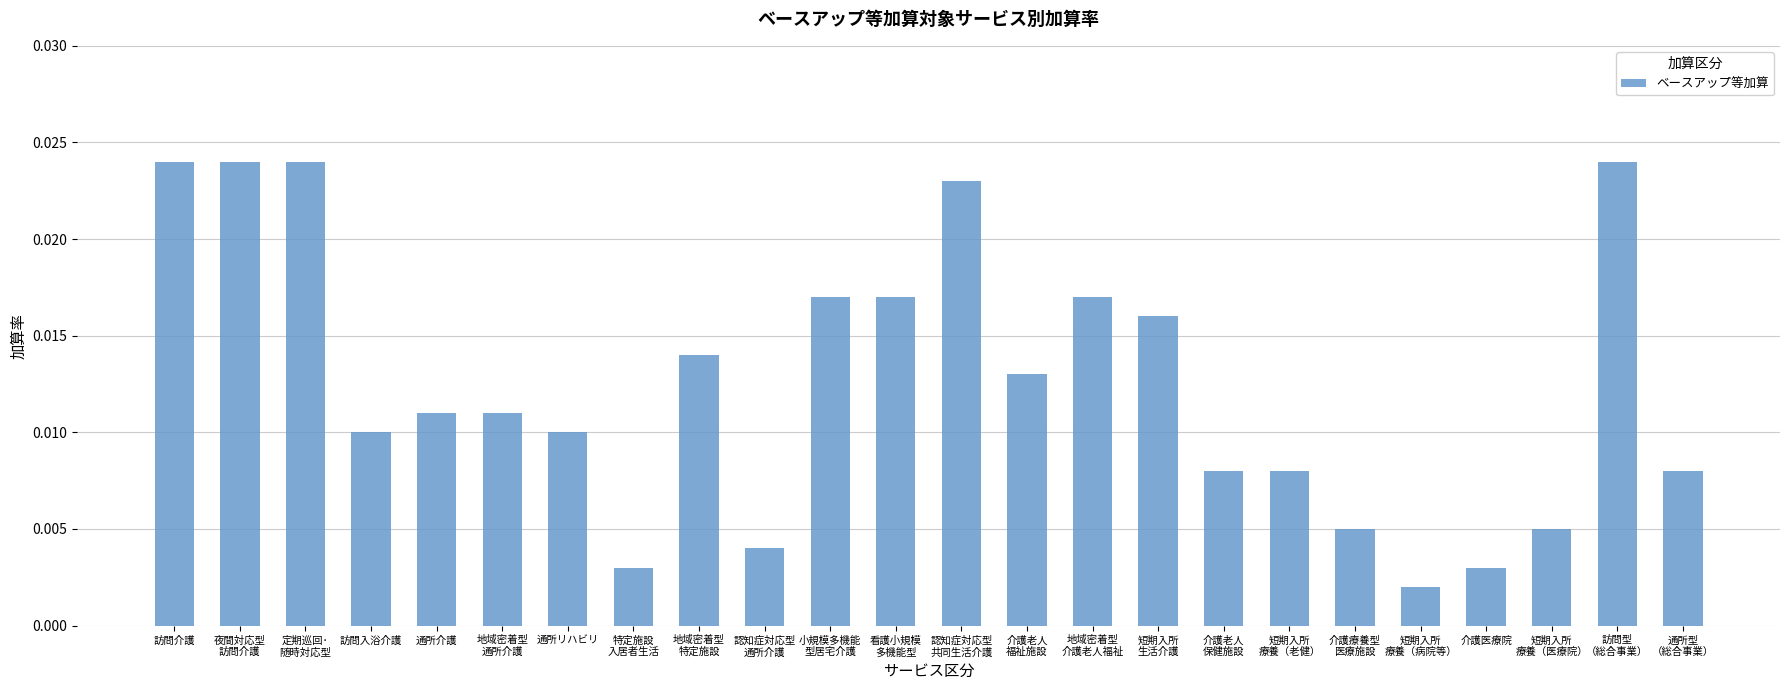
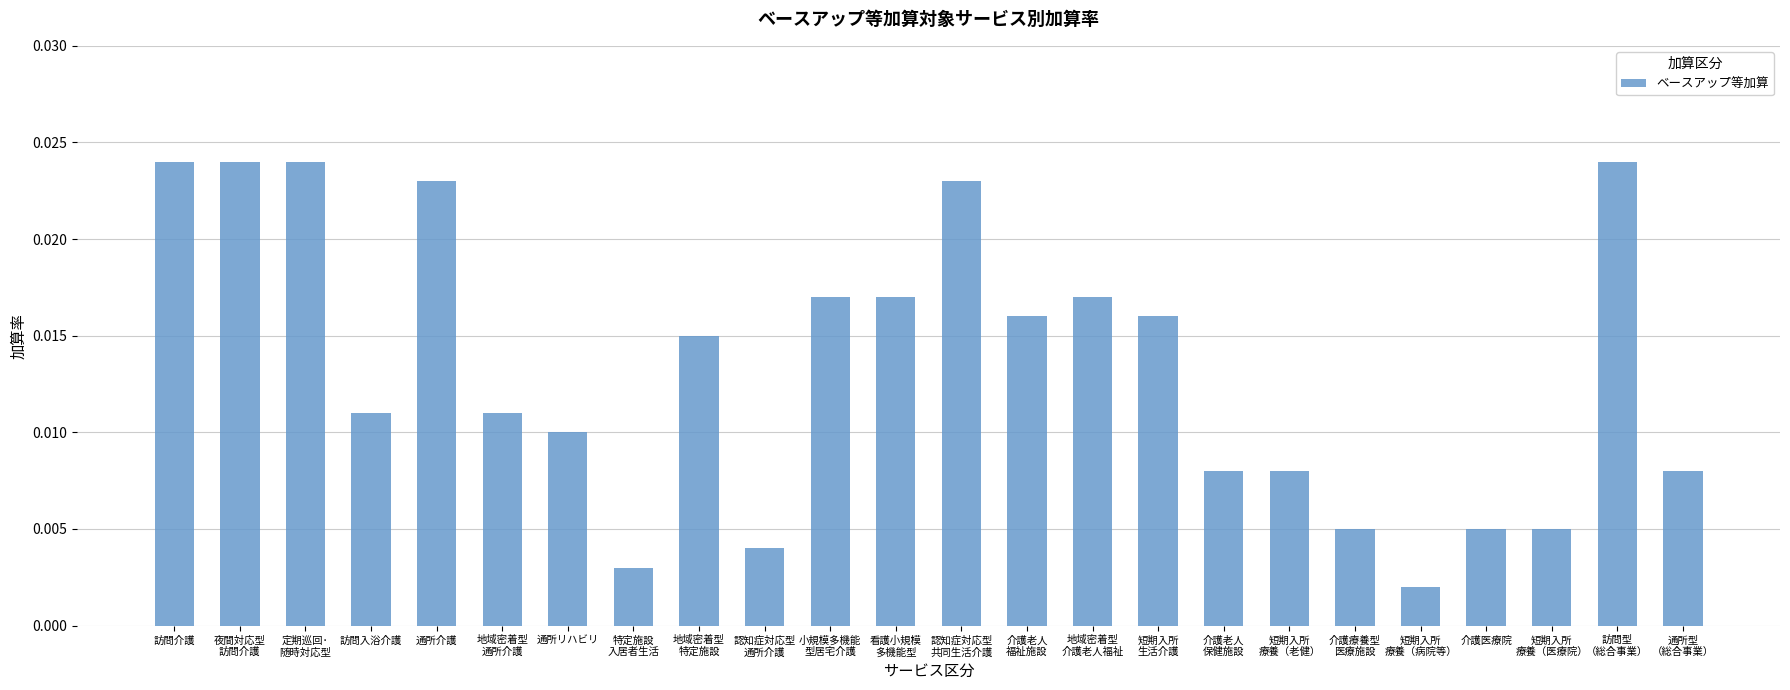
  {
    "訪問介護": 0.024,
    "夜間対応型 訪問介護": 0.024,
    "定期巡回･ 随時対応型": 0.024,
-   "訪問入浴介護": 0.010,
-   "通所介護": 0.011,
+   "訪問入浴介護": 0.011,
+   "通所介護": 0.023,
    "地域密着型 通所介護": 0.011,
    "通所リハビリ": 0.010,
    "特定施設 入居者生活": 0.003,
-   "地域密着型 特定施設": 0.014,
+   "地域密着型 特定施設": 0.015,
    "認知症対応型 通所介護": 0.004,
    "小規模多機能 型居宅介護": 0.017,
    "看護小規模 多機能型": 0.017,
    "認知症対応型 共同生活介護": 0.023,
-   "介護老人 福祉施設": 0.013,
+   "介護老人 福祉施設": 0.016,
    "地域密着型 介護老人福祉": 0.017,
    "短期入所 生活介護": 0.016,
    "介護老人 保健施設": 0.008,
    "短期入所 療養（老健）": 0.008,
    "介護療養型 医療施設": 0.005,
    "短期入所 療養（病院等）": 0.002,
-   "介護医療院": 0.003,
+   "介護医療院": 0.005,
    "短期入所 療養（医療院）": 0.005,
    "訪問型 （総合事業）": 0.024,
    "通所型 （総合事業）": 0.008
  }
